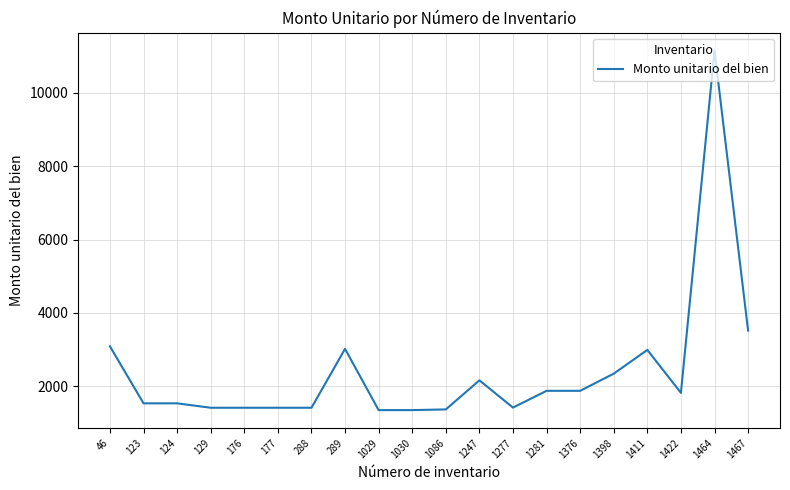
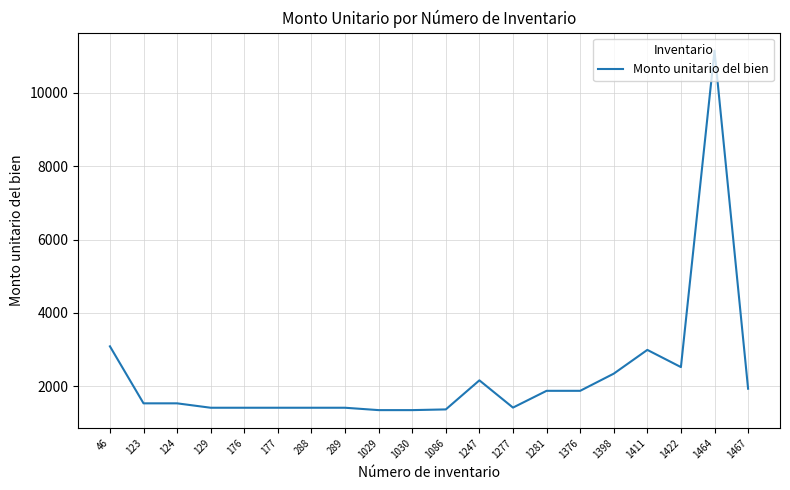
  {
    "46": 3100,
    "123": 1500,
    "124": 1500,
    "129": 1400,
    "176": 1400,
    "177": 1400,
    "288": 1400,
-   "289": 3000,
+   "289": 1400,
    "1029": 1300,
    "1030": 1300,
    "1086": 1400,
    "1247": 2200,
    "1277": 1400,
    "1281": 1900,
    "1376": 1900,
    "1398": 2300,
    "1411": 3000,
-   "1422": 1800,
-   "1467": 3500
+   "1422": 2500,
+   "1467": 1900
  }
